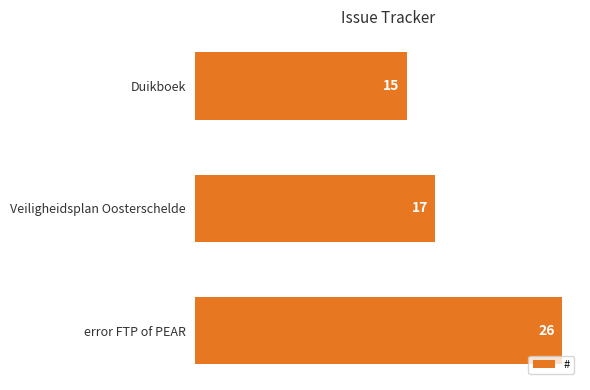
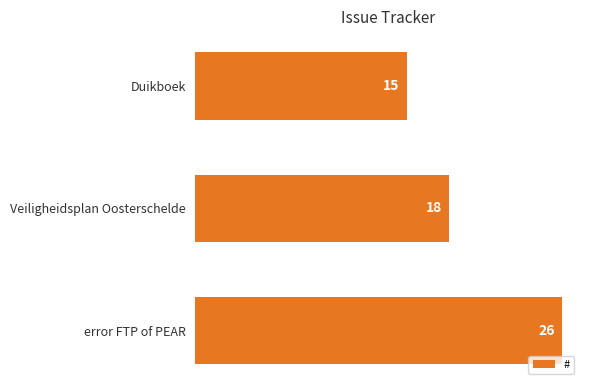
  {
    "Duikboek": 15,
-   "Veiligheidsplan Oosterschelde": 17,
+   "Veiligheidsplan Oosterschelde": 18,
    "error FTP of PEAR": 26
  }
